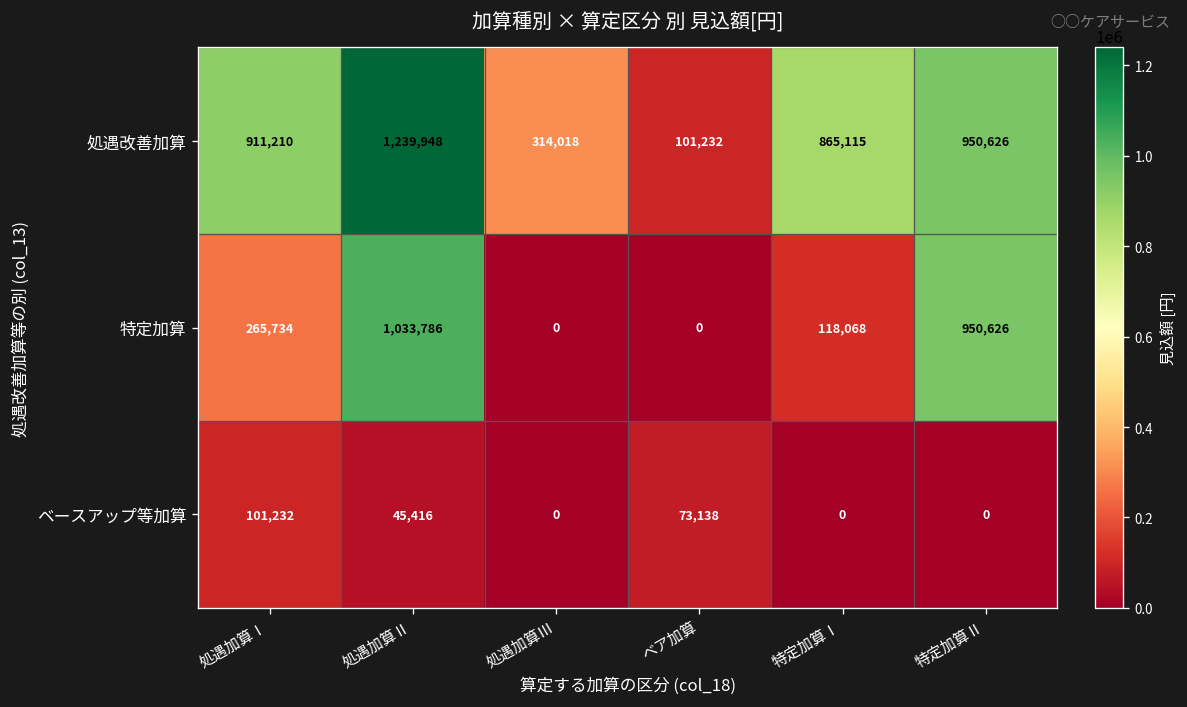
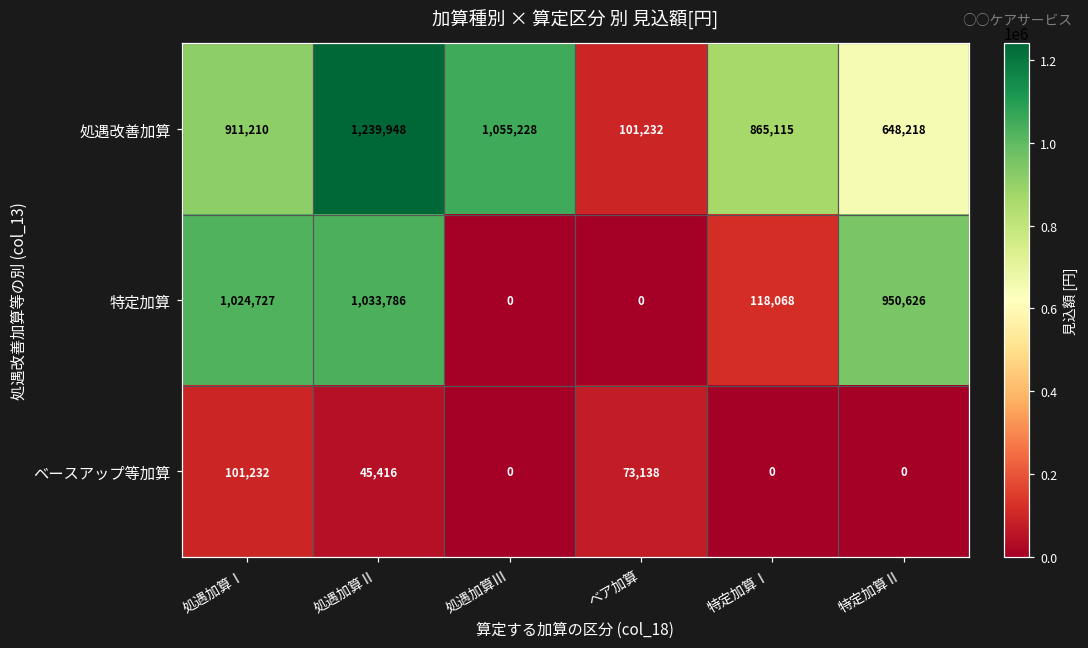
  {
    "処遇改善加算": {
      "処遇加算Ⅰ": "911,210",
      "処遇加算Ⅱ": "1,239,948",
-     "処遇加算Ⅲ": "314,018",
+     "処遇加算Ⅲ": "1,055,228",
      "ベア加算": "101,232",
      "特定加算Ⅰ": "865,115",
-     "特定加算Ⅱ": "950,626"
+     "特定加算Ⅱ": "648,218"
    },
    "特定加算": {
-     "処遇加算Ⅰ": "265,734",
+     "処遇加算Ⅰ": "1,024,727",
      "処遇加算Ⅱ": "1,033,786",
      "処遇加算Ⅲ": "0",
      "ベア加算": "0",
      "特定加算Ⅰ": "118,068",
      "特定加算Ⅱ": "950,626"
    },
    "ベースアップ等加算": {
      "処遇加算Ⅰ": "101,232",
      "処遇加算Ⅱ": "45,416",
      "処遇加算Ⅲ": "0",
      "ベア加算": "73,138",
      "特定加算Ⅰ": "0",
      "特定加算Ⅱ": "0"
    }
  }
